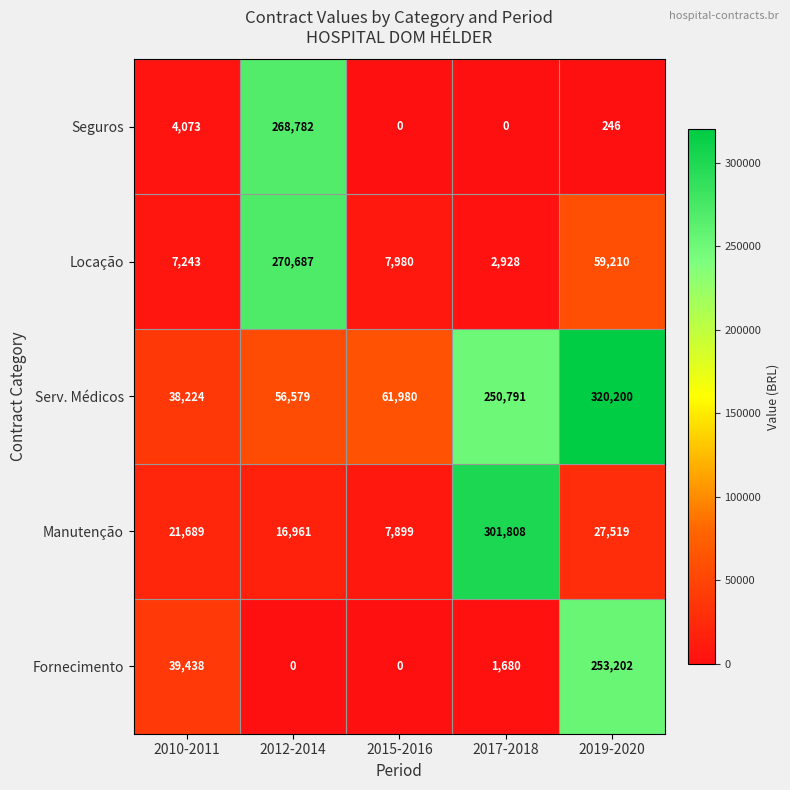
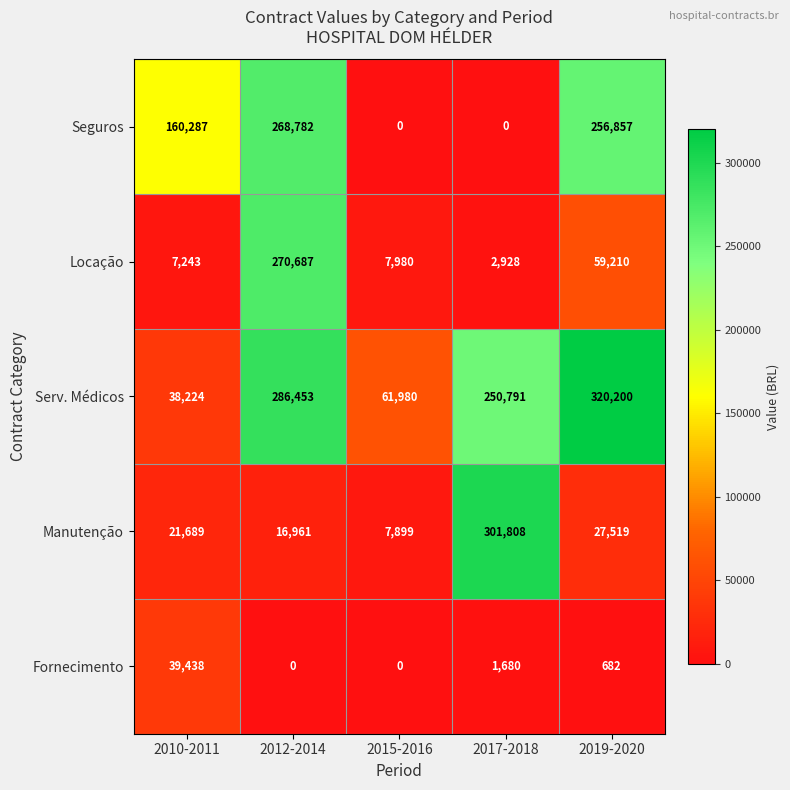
  {
    "Seguros": {
-     "2010-2011": "4,073",
+     "2010-2011": "160,287",
      "2012-2014": "268,782",
      "2015-2016": "0",
      "2017-2018": "0",
-     "2019-2020": "246"
+     "2019-2020": "256,857"
    },
    "Locação": {
      "2010-2011": "7,243",
      "2012-2014": "270,687",
      "2015-2016": "7,980",
      "2017-2018": "2,928",
      "2019-2020": "59,210"
    },
    "Serv. Médicos": {
      "2010-2011": "38,224",
-     "2012-2014": "56,579",
+     "2012-2014": "286,453",
      "2015-2016": "61,980",
      "2017-2018": "250,791",
      "2019-2020": "320,200"
    },
    "Manutenção": {
      "2010-2011": "21,689",
      "2012-2014": "16,961",
      "2015-2016": "7,899",
      "2017-2018": "301,808",
      "2019-2020": "27,519"
    },
    "Fornecimento": {
      "2010-2011": "39,438",
      "2012-2014": "0",
      "2015-2016": "0",
      "2017-2018": "1,680",
-     "2019-2020": "253,202"
+     "2019-2020": "682"
    }
  }
